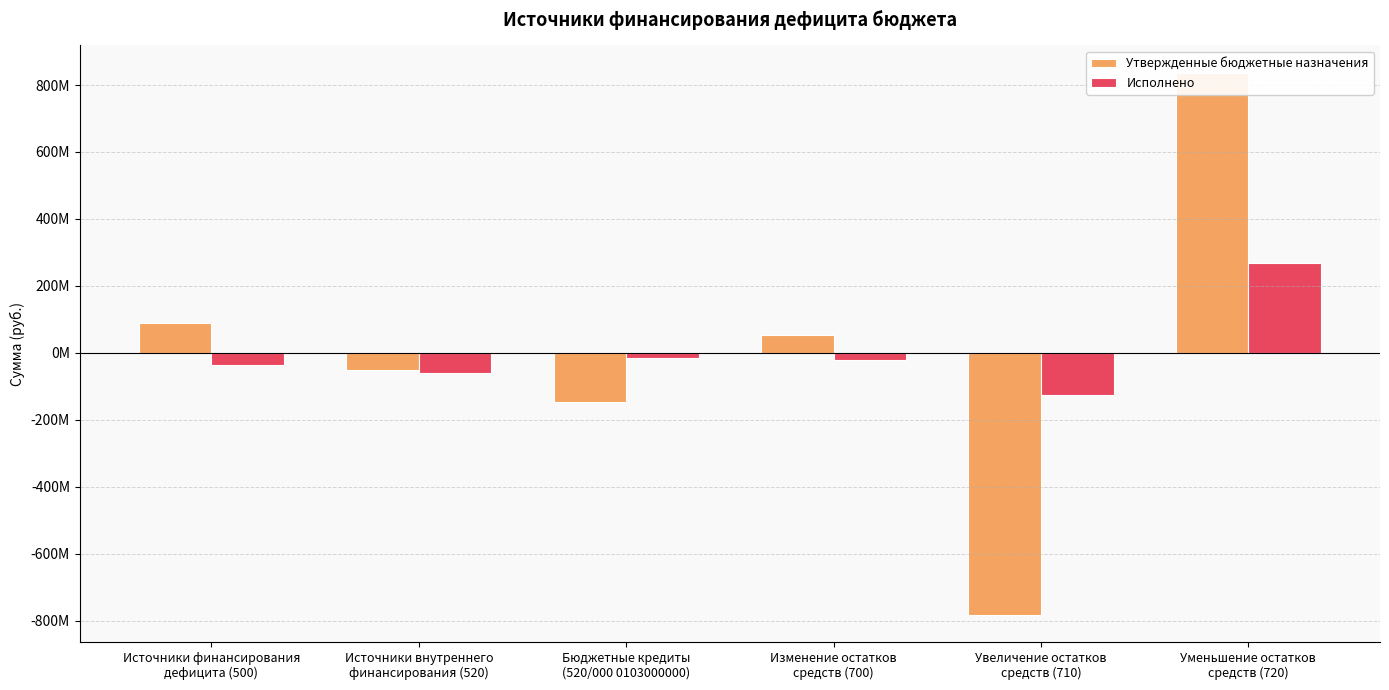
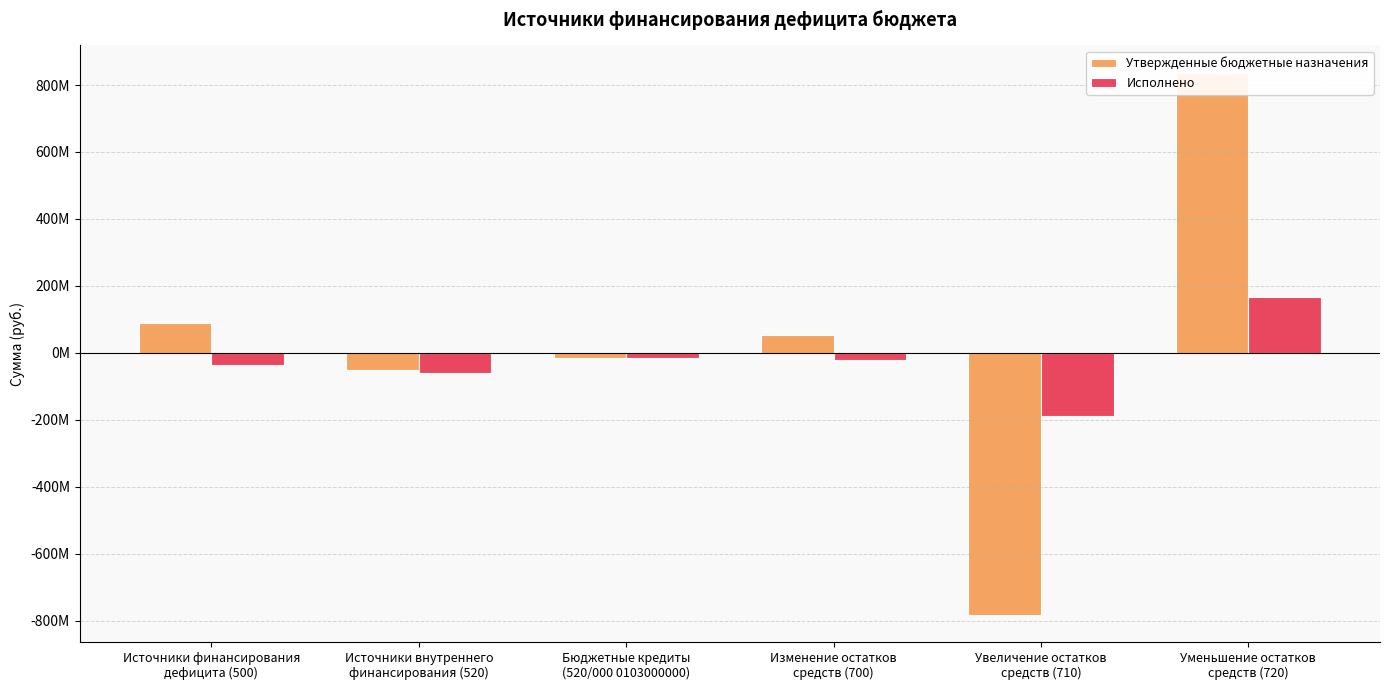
  {
    "Утвержденные бюджетные назначения": {
      "Источники финансирования дефицита (500)": 90000000,
      "Источники внутреннего финансирования (520)": -50000000,
-     "Бюджетные кредиты (520/000 0103000000)": -150000000,
+     "Бюджетные кредиты (520/000 0103000000)": -10000000,
      "Изменение остатков средств (700)": 50000000,
      "Увеличение остатков средств (710)": -780000000
    },
    "Исполнено": {
      "Источники финансирования дефицита (500)": -40000000,
      "Источники внутреннего финансирования (520)": -60000000,
      "Бюджетные кредиты (520/000 0103000000)": -10000000,
      "Изменение остатков средств (700)": -20000000,
-     "Увеличение остатков средств (710)": -130000000,
-     "Уменьшение остатков средств (720)": 270000000
+     "Увеличение остатков средств (710)": -190000000,
+     "Уменьшение остатков средств (720)": 170000000
    }
  }
